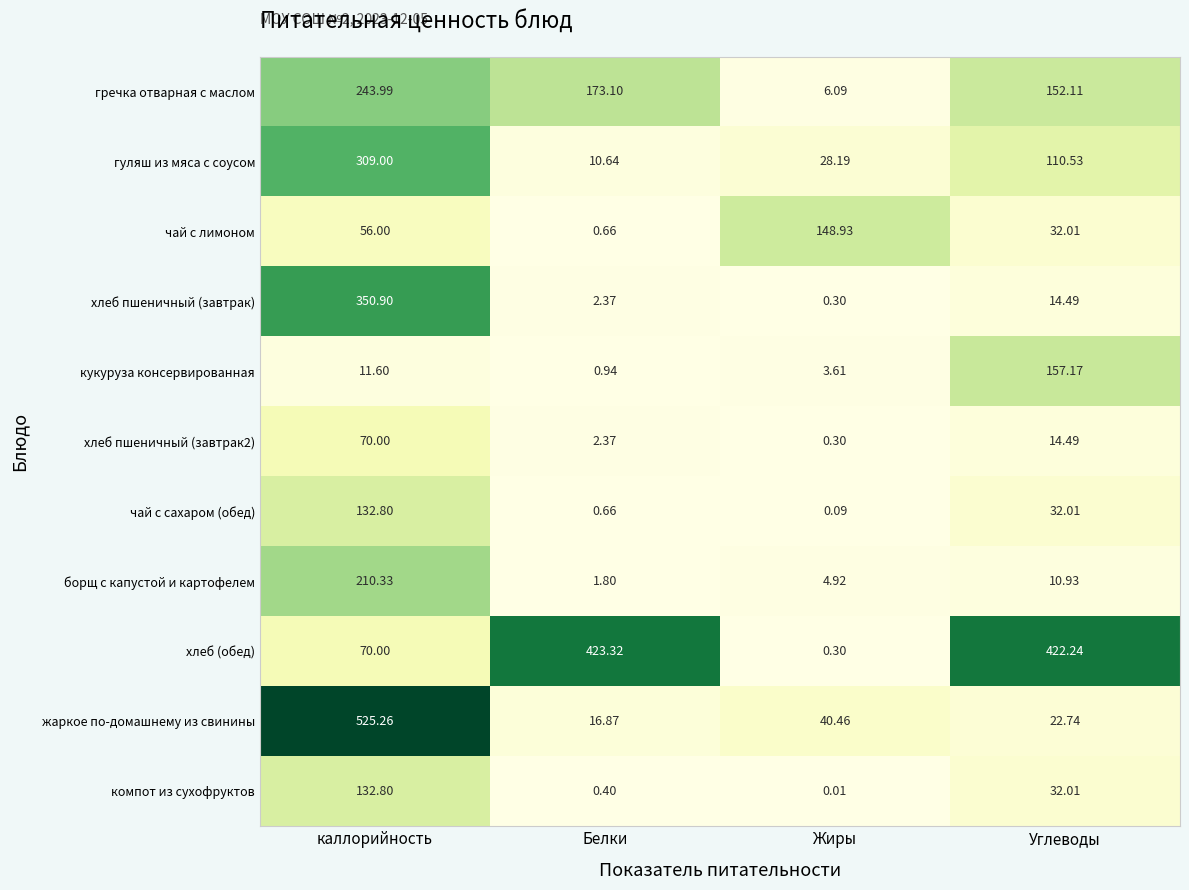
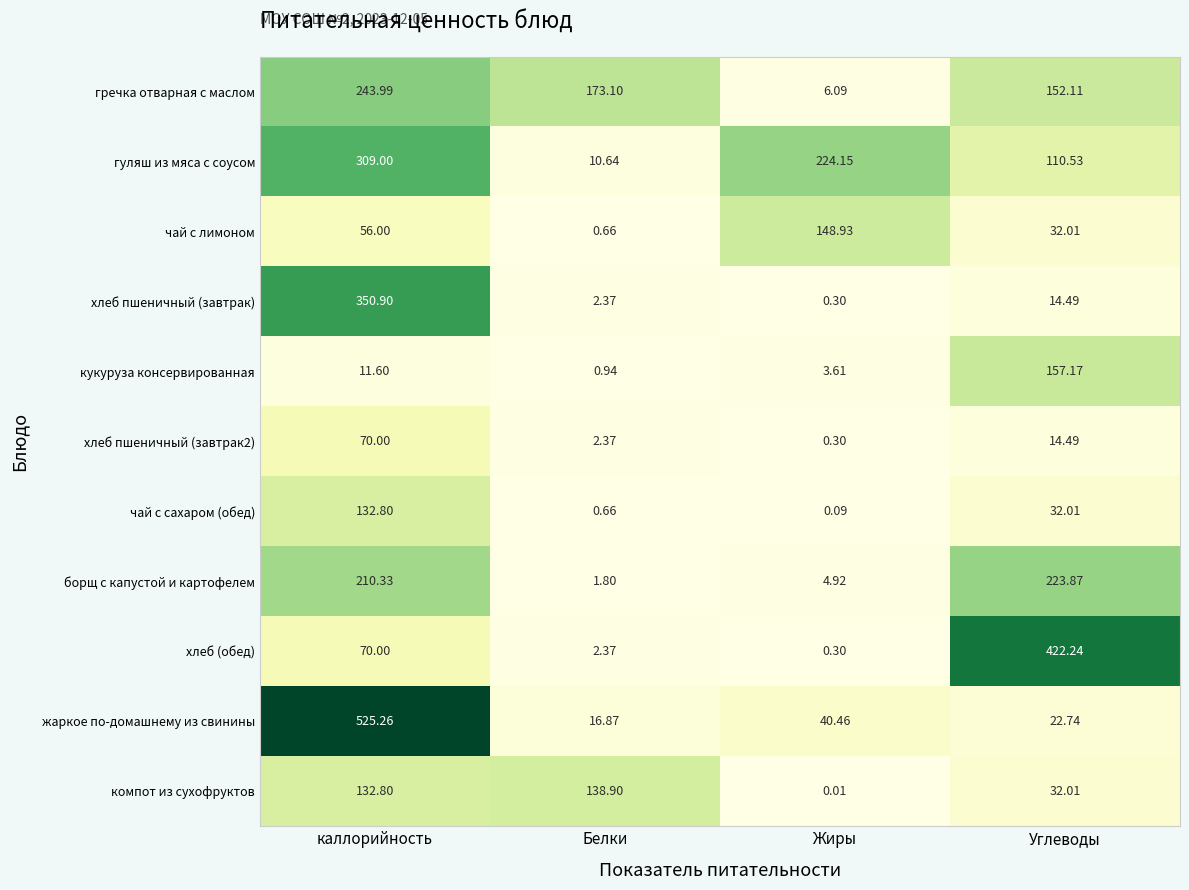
  {
    "гречка отварная с маслом": {
      "каллорийность": 243.99,
      "Белки": 173.10,
      "Жиры": 6.09,
      "Углеводы": 152.11
    },
    "гуляш из мяса с соусом": {
      "каллорийность": 309.00,
      "Белки": 10.64,
-     "Жиры": 28.19,
+     "Жиры": 224.15,
      "Углеводы": 110.53
    },
    "чай с лимоном": {
      "каллорийность": 56.00,
      "Белки": 0.66,
      "Жиры": 148.93,
      "Углеводы": 32.01
    },
    "хлеб пшеничный (завтрак)": {
      "каллорийность": 350.90,
      "Белки": 2.37,
      "Жиры": 0.30,
      "Углеводы": 14.49
    },
    "кукуруза консервированная": {
      "каллорийность": 11.60,
      "Белки": 0.94,
      "Жиры": 3.61,
      "Углеводы": 157.17
    },
    "хлеб пшеничный (завтрак2)": {
      "каллорийность": 70.00,
      "Белки": 2.37,
      "Жиры": 0.30,
      "Углеводы": 14.49
    },
    "чай с сахаром (обед)": {
      "каллорийность": 132.80,
      "Белки": 0.66,
      "Жиры": 0.09,
      "Углеводы": 32.01
    },
    "борщ с капустой и картофелем": {
      "каллорийность": 210.33,
      "Белки": 1.80,
      "Жиры": 4.92,
-     "Углеводы": 10.93
+     "Углеводы": 223.87
    },
    "хлеб (обед)": {
      "каллорийность": 70.00,
-     "Белки": 423.32,
+     "Белки": 2.37,
      "Жиры": 0.30,
      "Углеводы": 422.24
    },
    "жаркое по-домашнему из свинины": {
      "каллорийность": 525.26,
      "Белки": 16.87,
      "Жиры": 40.46,
      "Углеводы": 22.74
    },
    "компот из сухофруктов": {
      "каллорийность": 132.80,
-     "Белки": 0.40,
+     "Белки": 138.90,
      "Жиры": 0.01,
      "Углеводы": 32.01
    }
  }
